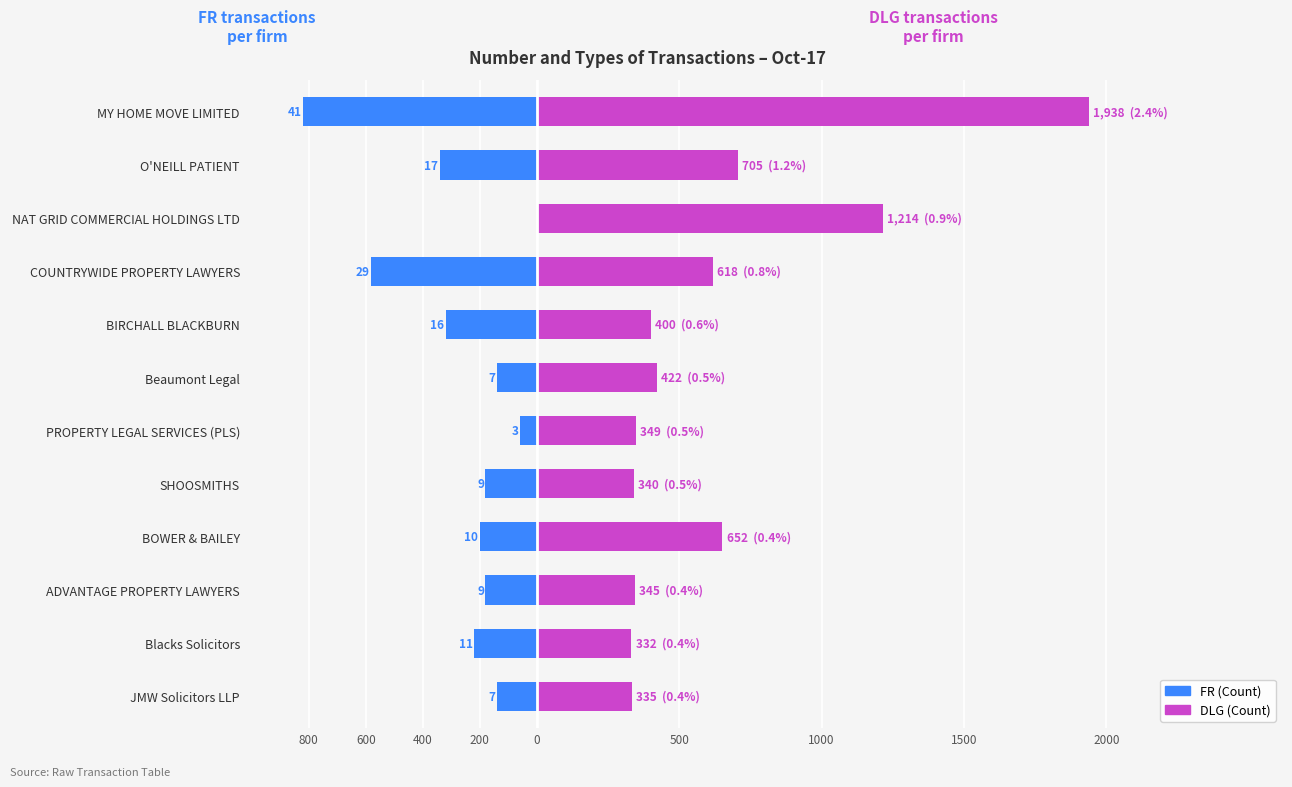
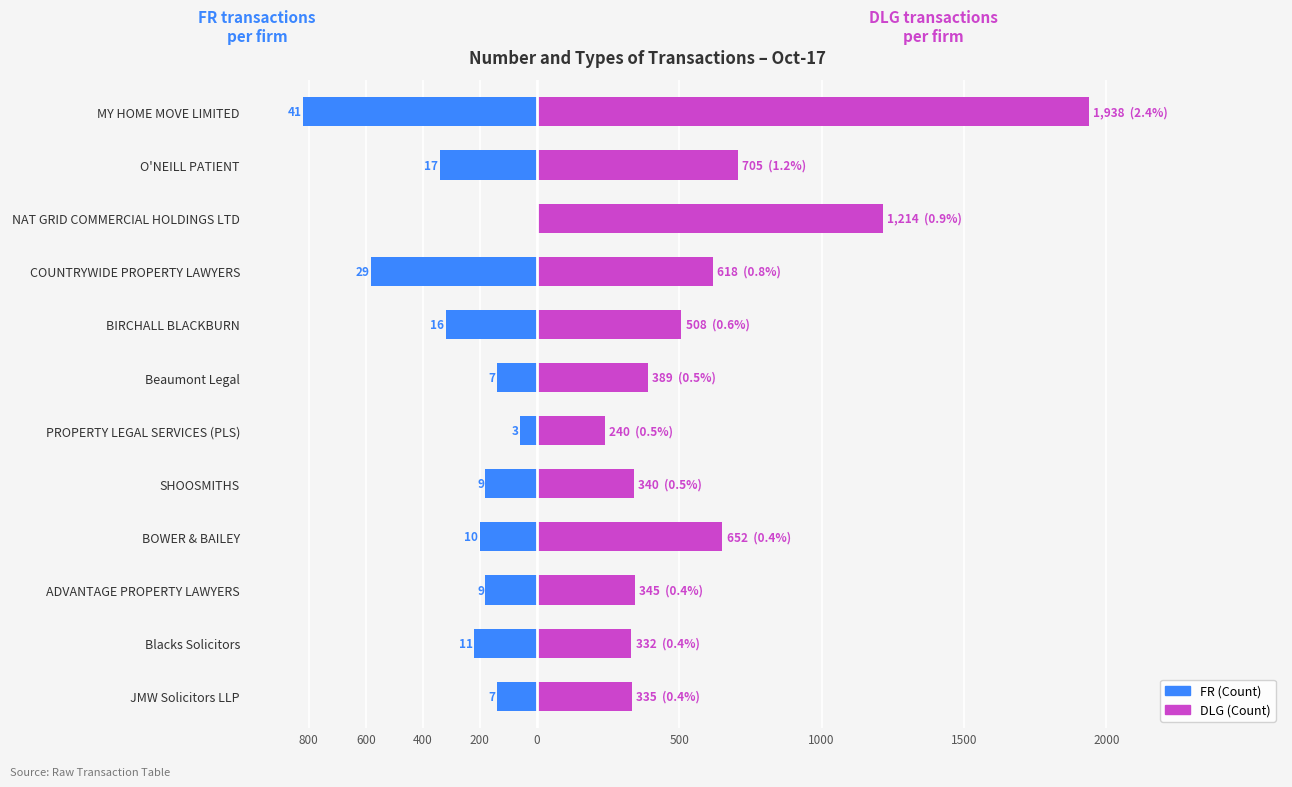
  {
    "DLG (Count)": {
      "MY HOME MOVE LIMITED": "1,938",
      "O'NEILL PATIENT": "705",
      "NAT GRID COMMERCIAL HOLDINGS LTD": "1,214",
      "COUNTRYWIDE PROPERTY LAWYERS": "618",
-     "BIRCHALL BLACKBURN": "400",
-     "Beaumont Legal": "422",
-     "PROPERTY LEGAL SERVICES (PLS)": "349",
+     "BIRCHALL BLACKBURN": "508",
+     "Beaumont Legal": "389",
+     "PROPERTY LEGAL SERVICES (PLS)": "240",
      "SHOOSMITHS": "340",
      "BOWER & BAILEY": "652",
      "ADVANTAGE PROPERTY LAWYERS": "345",
      "Blacks Solicitors": "332",
      "JMW Solicitors LLP": "335"
    }
  }
